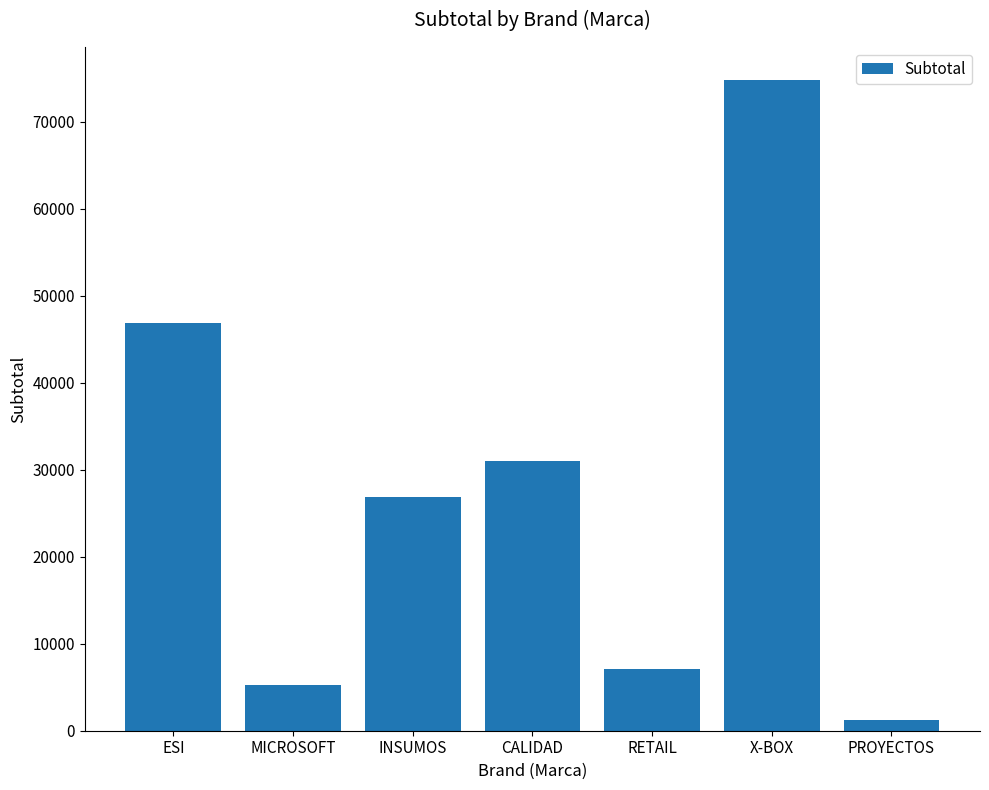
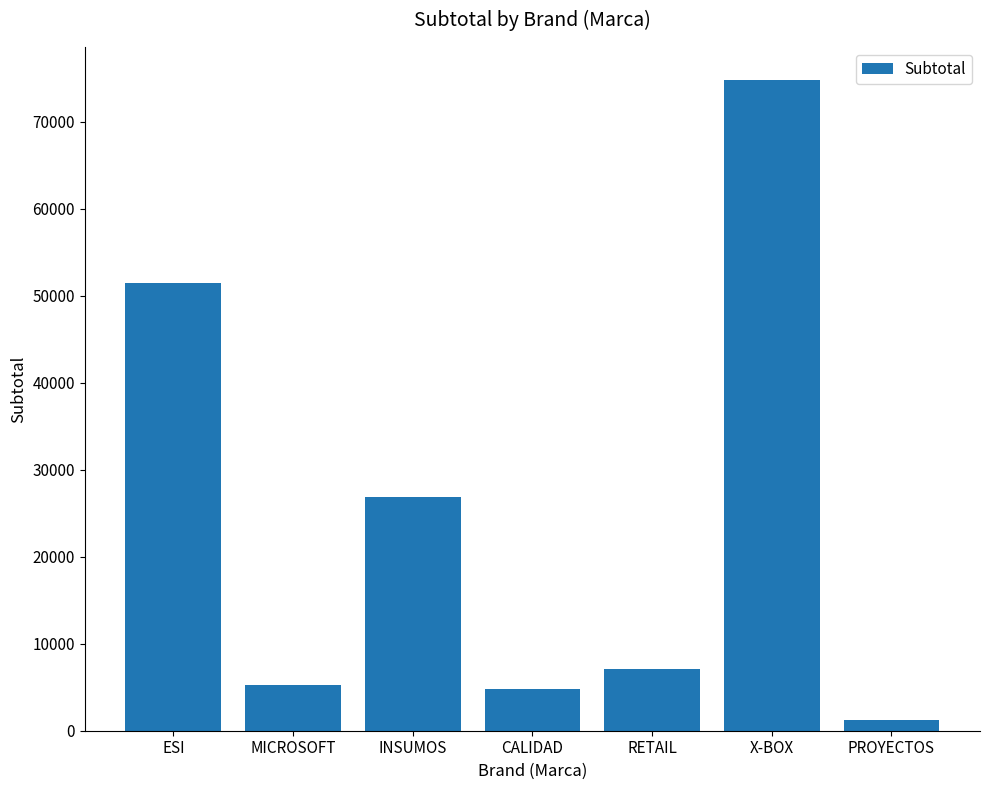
  {
-   "ESI": 47000,
+   "ESI": 51000,
    "MICROSOFT": 5000,
    "INSUMOS": 27000,
-   "CALIDAD": 31000,
+   "CALIDAD": 5000,
    "RETAIL": 7000,
    "X-BOX": 75000,
    "PROYECTOS": 1000
  }
